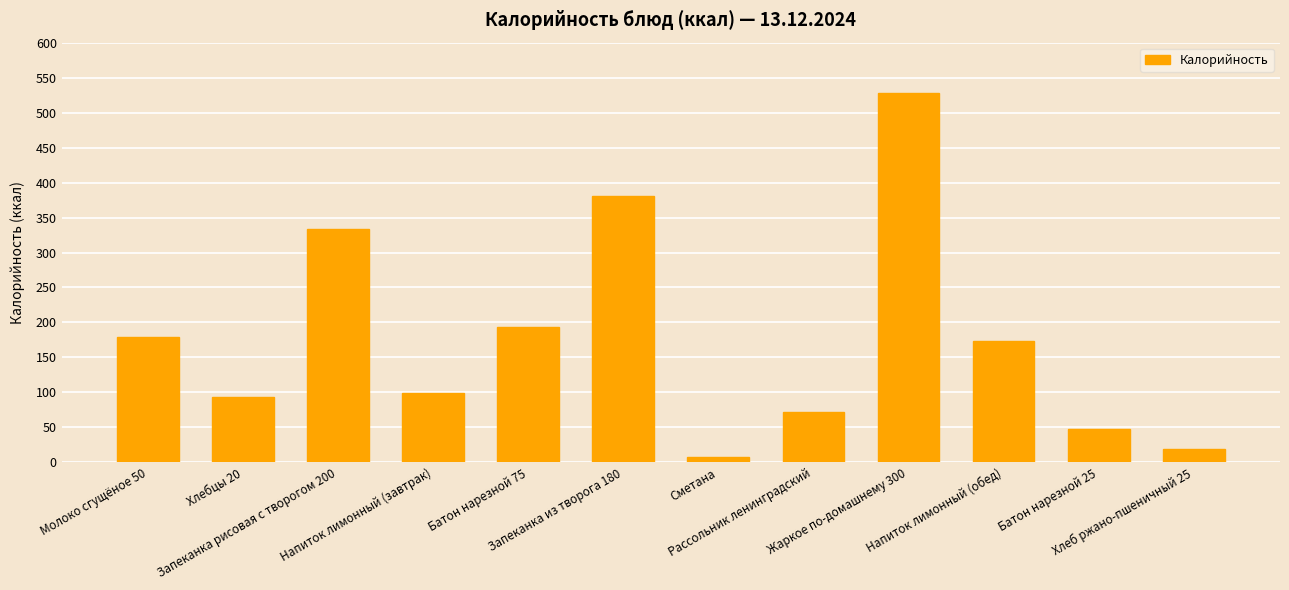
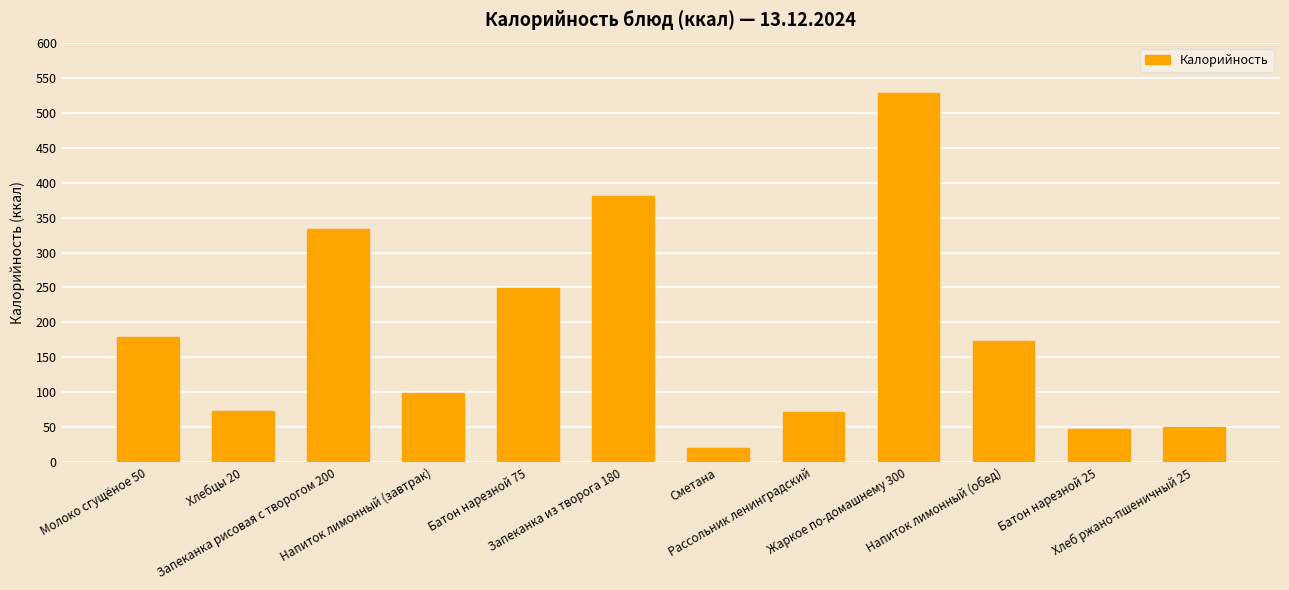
  {
    "Молоко сгущёное 50": 180,
-   "Хлебцы 20": 90,
+   "Хлебцы 20": 70,
    "Запеканка рисовая с творогом 200": 330,
    "Напиток лимонный (завтрак)": 100,
-   "Батон нарезной 75": 190,
+   "Батон нарезной 75": 250,
    "Запеканка из творога 180": 380,
-   "Сметана": 10,
+   "Сметана": 20,
    "Рассольник ленинградский": 70,
    "Жаркое по-домашнему 300": 530,
    "Напиток лимонный (обед)": 170,
    "Батон нарезной 25": 50,
-   "Хлеб ржано-пшеничный 25": 20
+   "Хлеб ржано-пшеничный 25": 50
  }
